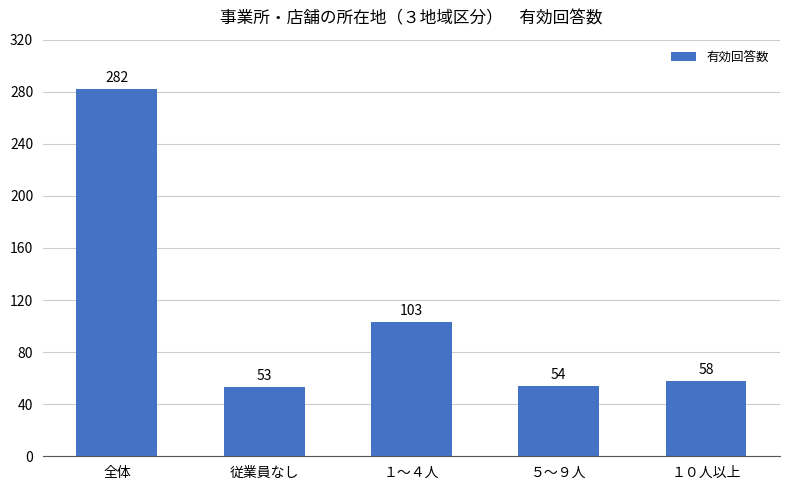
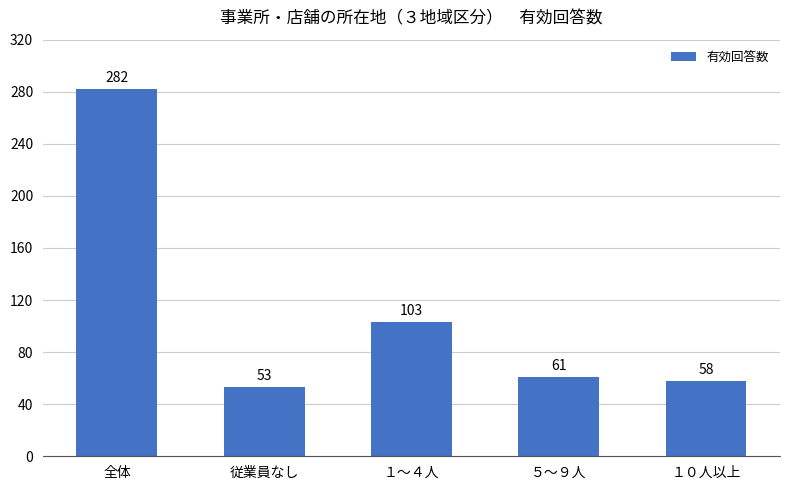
  {
    "全体": 282,
    "従業員なし": 53,
    "１～４人": 103,
-   "５～９人": 54,
+   "５～９人": 61,
    "１０人以上": 58
  }
